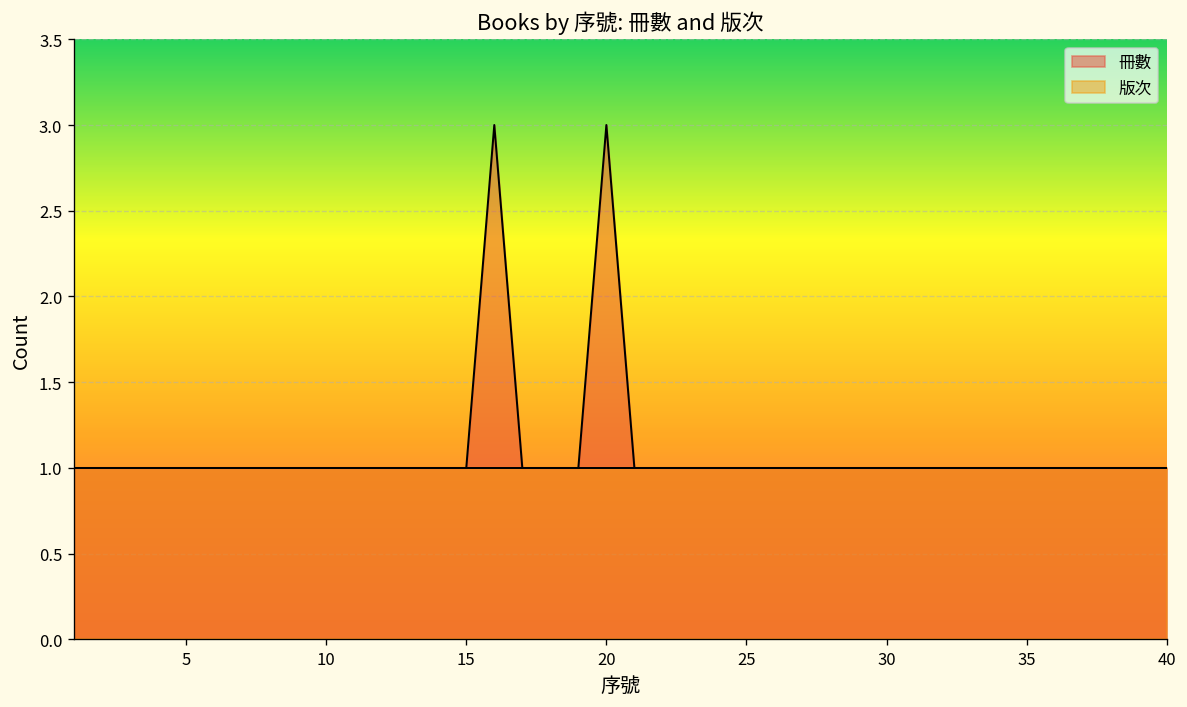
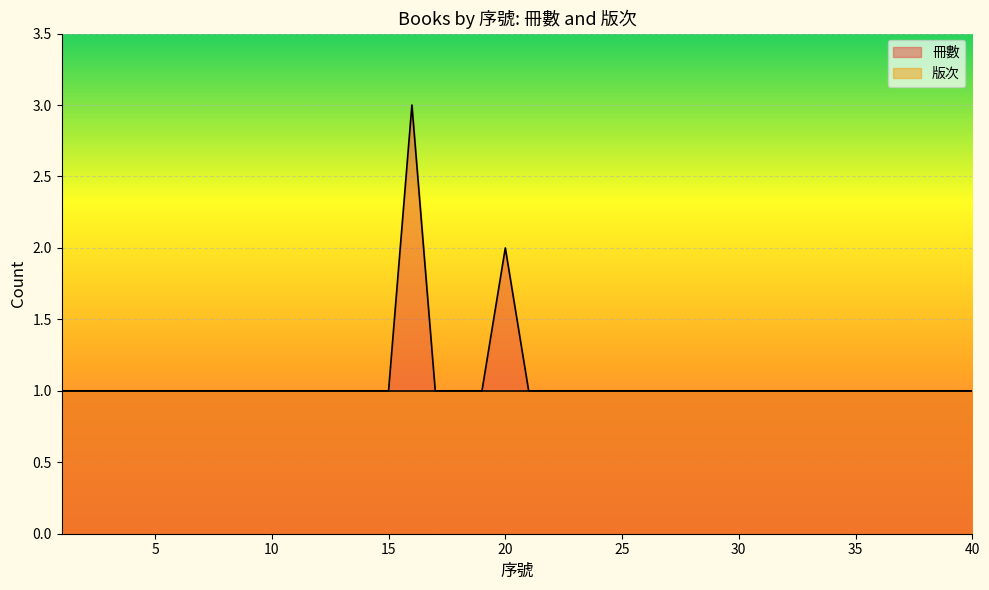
  {
    "冊數": {
-     "20": 3
+     "20": 2
    },
    "版次": {
      "20": 1
    }
  }
